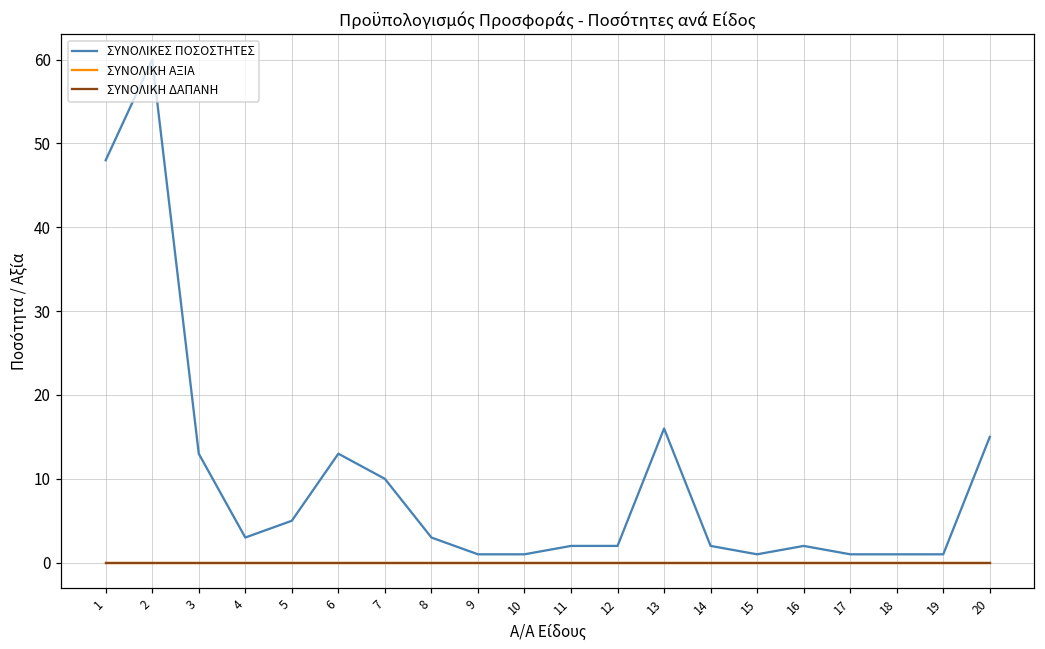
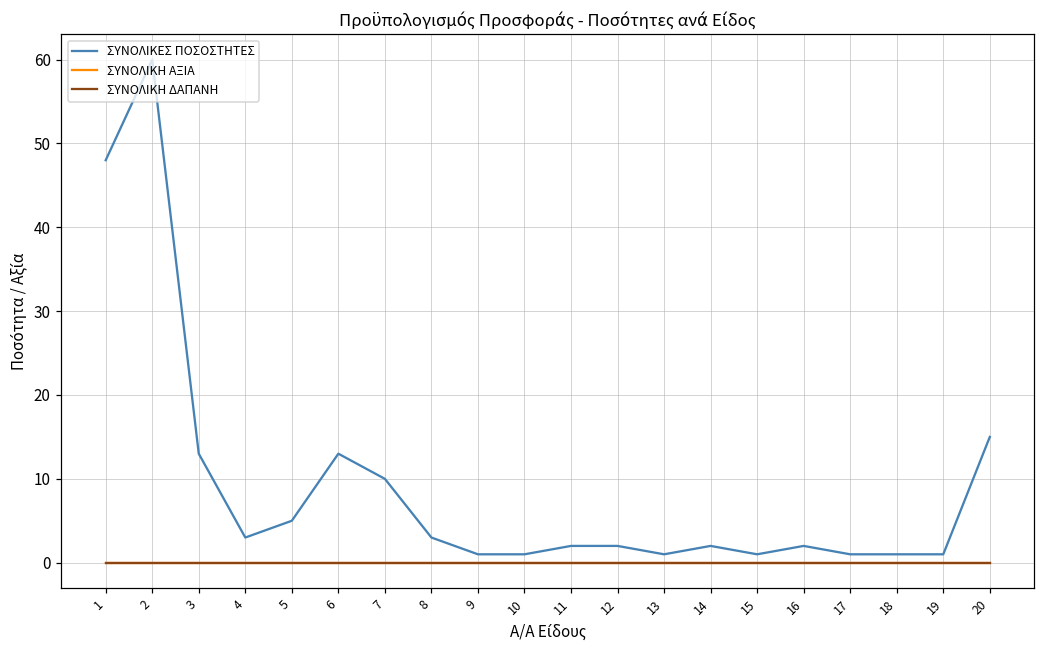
  {
    "ΣΥΝΟΛΙΚΕΣ ΠΟΣΟΣΤΗΤΕΣ": {
      "1": 48,
      "3": 13,
      "4": 3,
      "5": 5,
      "6": 13,
      "7": 10,
      "8": 3,
      "9": 1,
      "10": 1,
      "11": 2,
      "12": 2,
-     "13": 16,
+     "13": 1,
      "14": 2,
      "15": 1,
      "16": 2,
      "17": 1,
      "18": 1,
      "19": 1,
      "20": 15
    },
    "ΣΥΝΟΛΙΚΗ ΔΑΠΑΝΗ": {
      "1": 0,
      "2": 0,
      "3": 0,
      "4": 0,
      "5": 0,
      "6": 0,
      "7": 0,
      "8": 0,
      "9": 0,
      "10": 0,
      "11": 0,
      "12": 0,
      "13": 0,
      "14": 0,
      "15": 0,
      "16": 0,
      "17": 0,
      "18": 0,
      "19": 0,
      "20": 0
    }
  }
